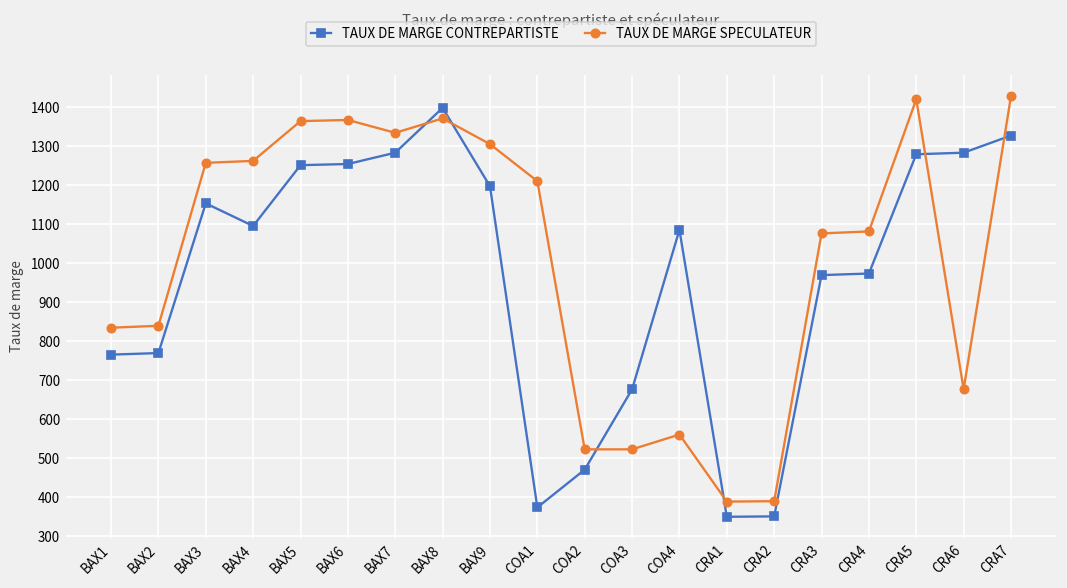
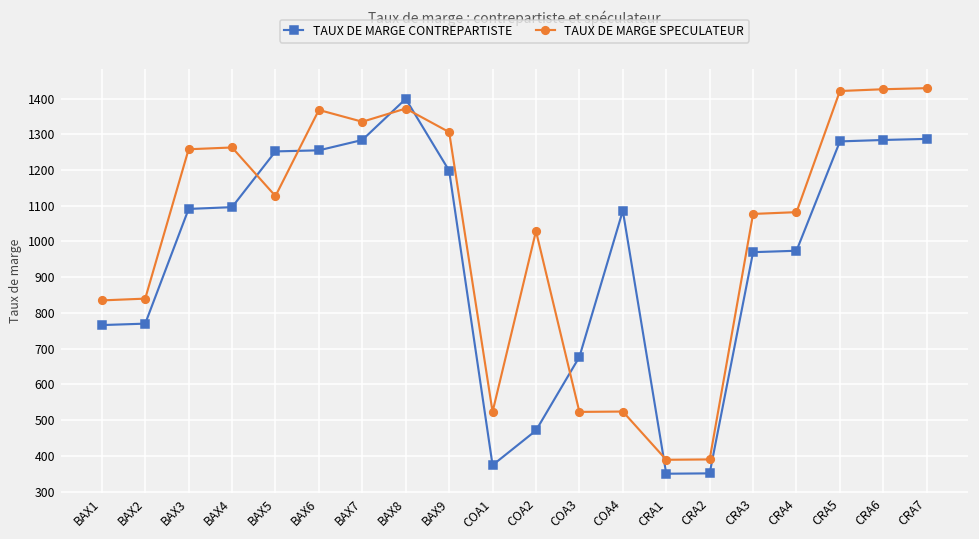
  {
    "TAUX DE MARGE CONTREPARTISTE": {
      "BAX1": 770,
      "BAX2": 770,
-     "BAX3": 1150,
+     "BAX3": 1090,
      "BAX4": 1100,
      "BAX5": 1250,
      "BAX6": 1260,
      "BAX7": 1280,
      "BAX8": 1400,
      "BAX9": 1200,
      "COA1": 370,
      "COA2": 470,
      "COA3": 680,
      "COA4": 1090,
      "CRA1": 350,
      "CRA2": 350,
      "CRA3": 970,
      "CRA4": 970,
      "CRA5": 1280,
      "CRA6": 1280,
-     "CRA7": 1330
+     "CRA7": 1290
    },
    "TAUX DE MARGE SPECULATEUR": {
      "BAX1": 840,
      "BAX2": 840,
      "BAX3": 1260,
      "BAX4": 1260,
-     "BAX5": 1370,
+     "BAX5": 1130,
      "BAX6": 1370,
      "BAX7": 1340,
      "BAX8": 1370,
      "BAX9": 1310,
-     "COA1": 1210,
-     "COA2": 520,
+     "COA1": 520,
+     "COA2": 1030,
      "COA3": 520,
-     "COA4": 560,
+     "COA4": 520,
      "CRA1": 390,
      "CRA2": 390,
      "CRA3": 1080,
      "CRA4": 1080,
      "CRA5": 1420,
-     "CRA6": 680,
+     "CRA6": 1430,
      "CRA7": 1430
    }
  }
